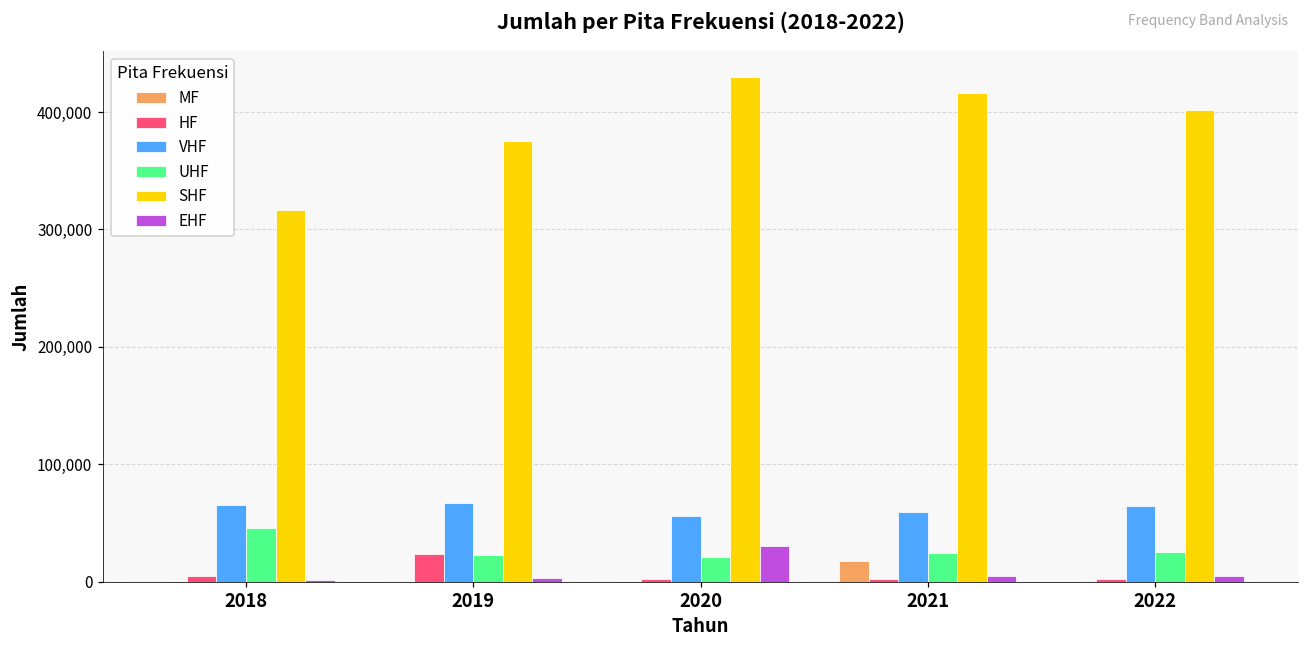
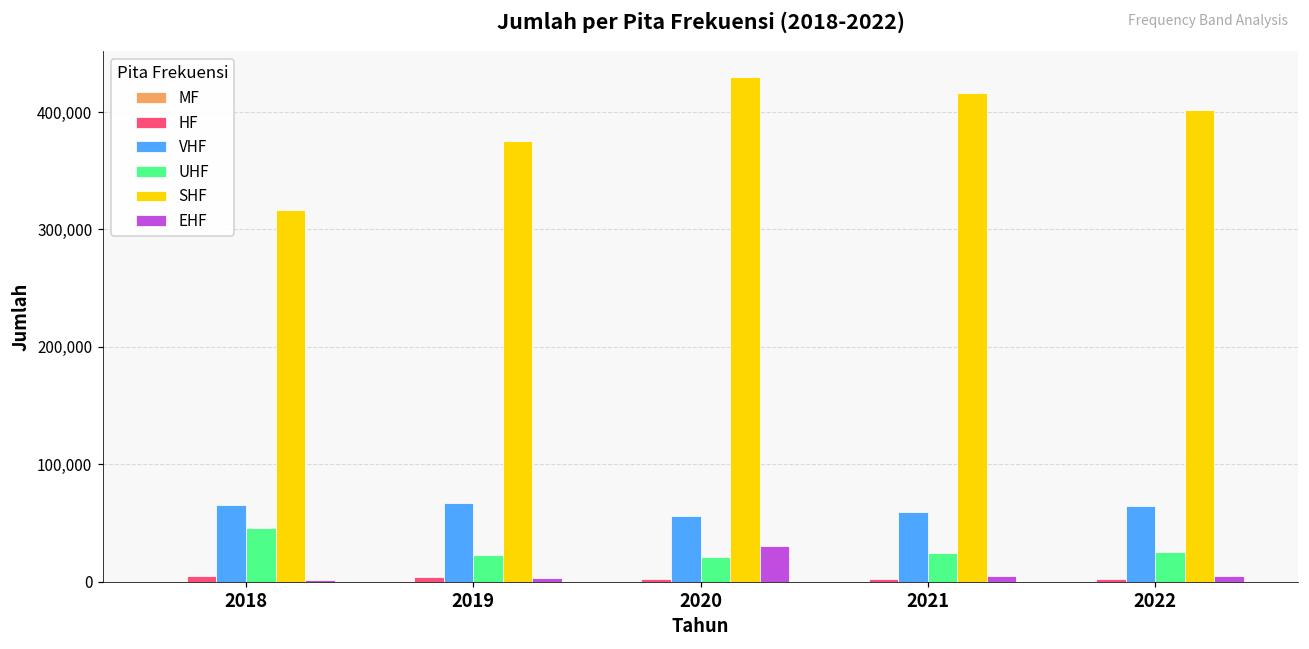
  {
    "MF": {
-     "2021": "18,000"
+     "2021": "0"
    },
    "HF": {
      "2018": "5,000",
-     "2019": "24,000"
+     "2019": "4,000"
    },
    "VHF": {
      "2018": "65,000",
      "2019": "67,000",
      "2020": "56,000",
      "2021": "59,000",
      "2022": "65,000"
    },
    "UHF": {
      "2018": "45,000",
      "2019": "23,000",
      "2020": "21,000",
      "2021": "24,000",
      "2022": "25,000"
    },
    "SHF": {
      "2018": "316,000",
      "2019": "375,000",
      "2020": "430,000",
      "2021": "416,000",
      "2022": "401,000"
    },
    "EHF": {
      "2019": "3,000",
      "2020": "30,000",
      "2021": "5,000",
      "2022": "5,000"
    }
  }
